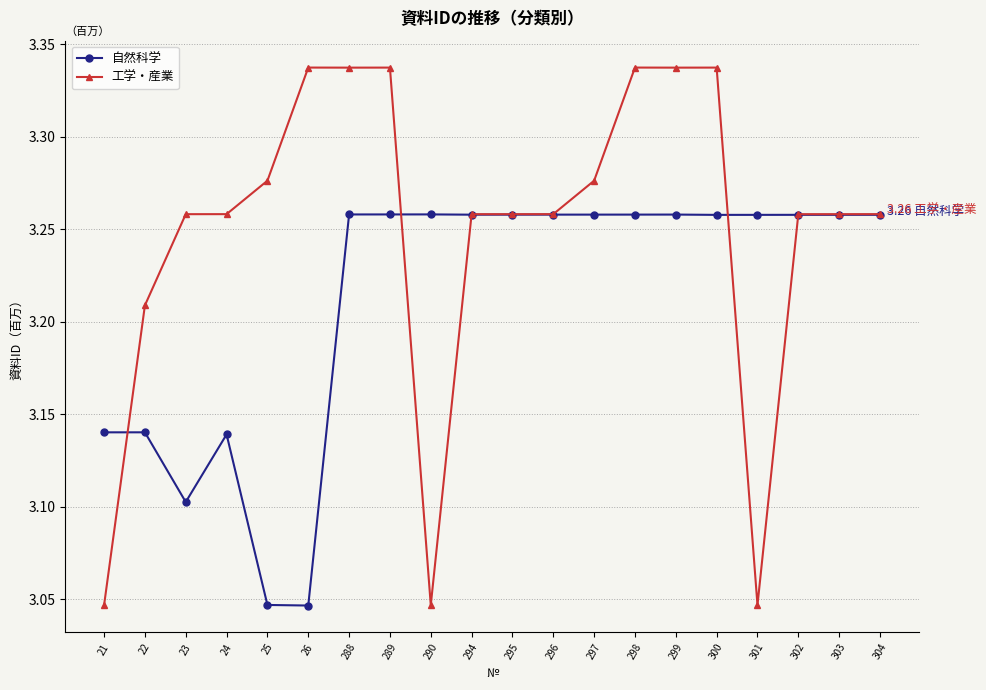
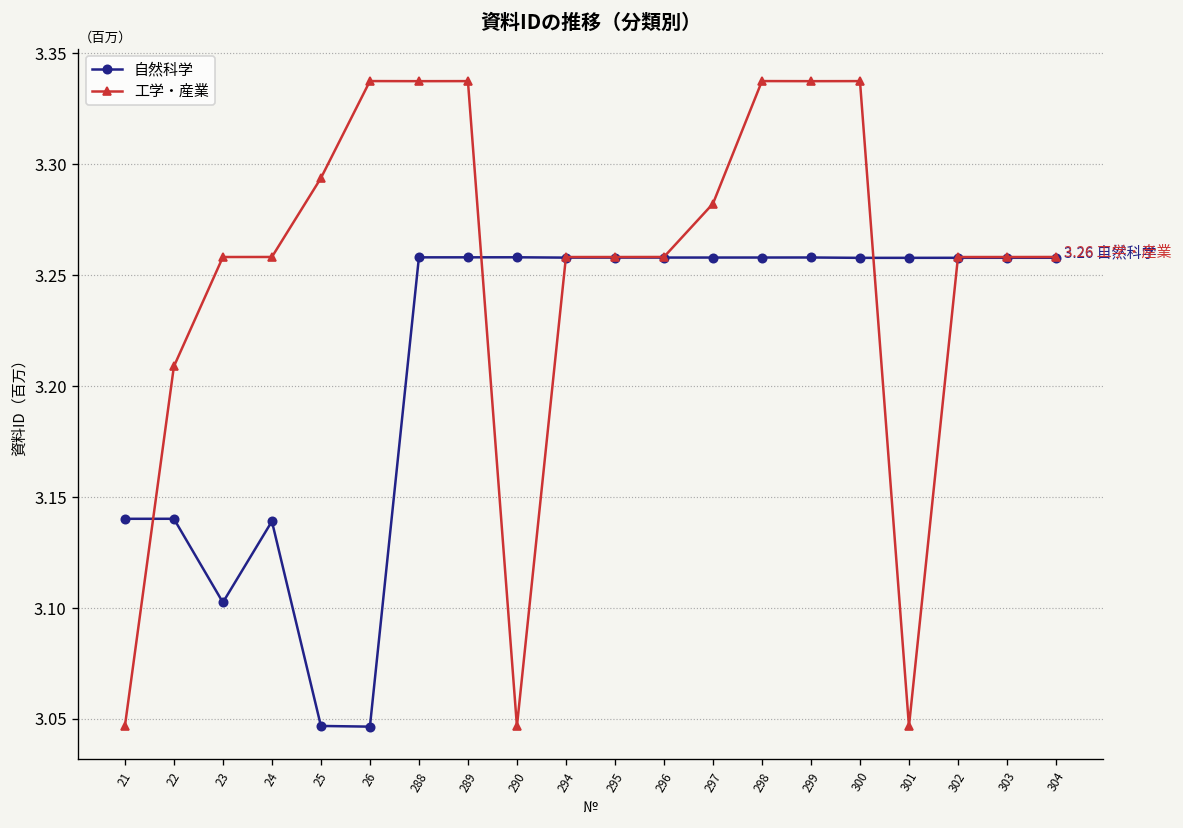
  {
    "自然科学": {
      "21": 3.140,
      "22": 3.140,
      "23": 3.103,
      "24": 3.139,
      "25": 3.047,
      "26": 3.047,
      "288": 3.258,
      "289": 3.258,
      "290": 3.258,
      "297": 3.258,
      "298": 3.258,
      "299": 3.258,
      "300": 3.258,
      "301": 3.258
    },
    "工学・産業": {
      "21": 3.047,
      "22": 3.209,
      "23": 3.258,
      "24": 3.258,
-     "25": 3.276,
+     "25": 3.294,
      "26": 3.337,
      "288": 3.337,
      "289": 3.337,
      "290": 3.047,
-     "297": 3.276,
+     "297": 3.282,
      "298": 3.337,
      "299": 3.337,
      "300": 3.337,
      "301": 3.047
    }
  }
